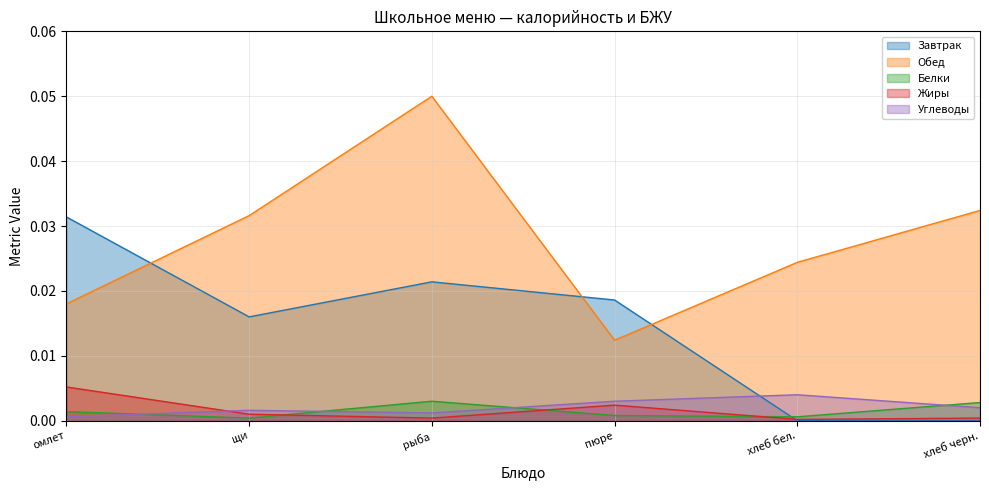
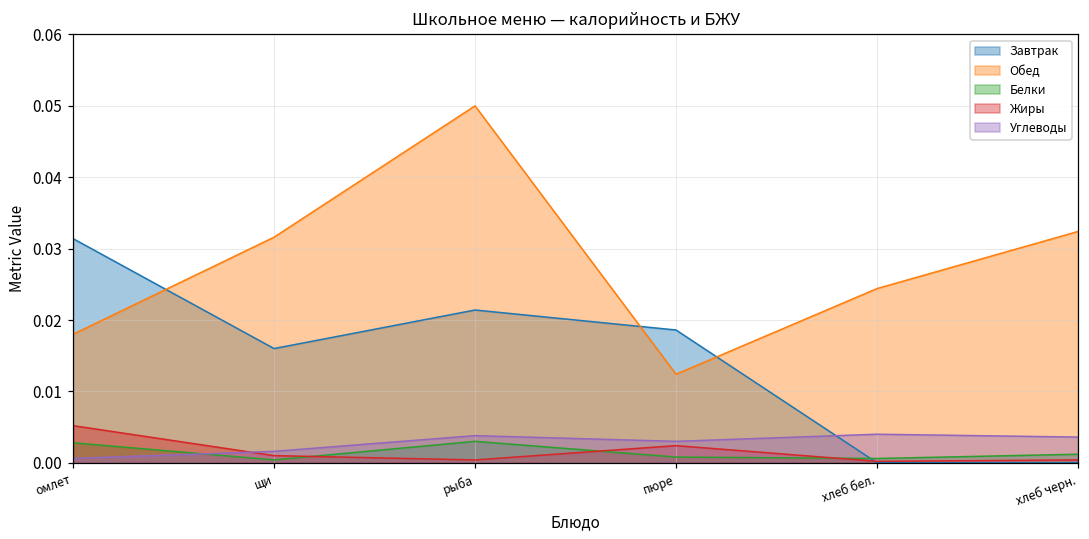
  {
    "Завтрак": {
      "омлет": 0.031,
      "щи": 0.016,
      "рыба": 0.021,
      "пюре": 0.019,
      "хлеб черн.": 0.000
    },
    "Белки": {
-     "омлет": 0.001,
+     "омлет": 0.003,
      "щи": 0.000,
      "рыба": 0.003,
      "пюре": 0.001,
      "хлеб бел.": 0.001,
-     "хлеб черн.": 0.003
+     "хлеб черн.": 0.001
    },
    "Углеводы": {
      "омлет": 0.001,
      "щи": 0.002,
-     "рыба": 0.001,
+     "рыба": 0.004,
      "пюре": 0.003,
      "хлеб бел.": 0.004,
-     "хлеб черн.": 0.002
+     "хлеб черн.": 0.004
    }
  }
